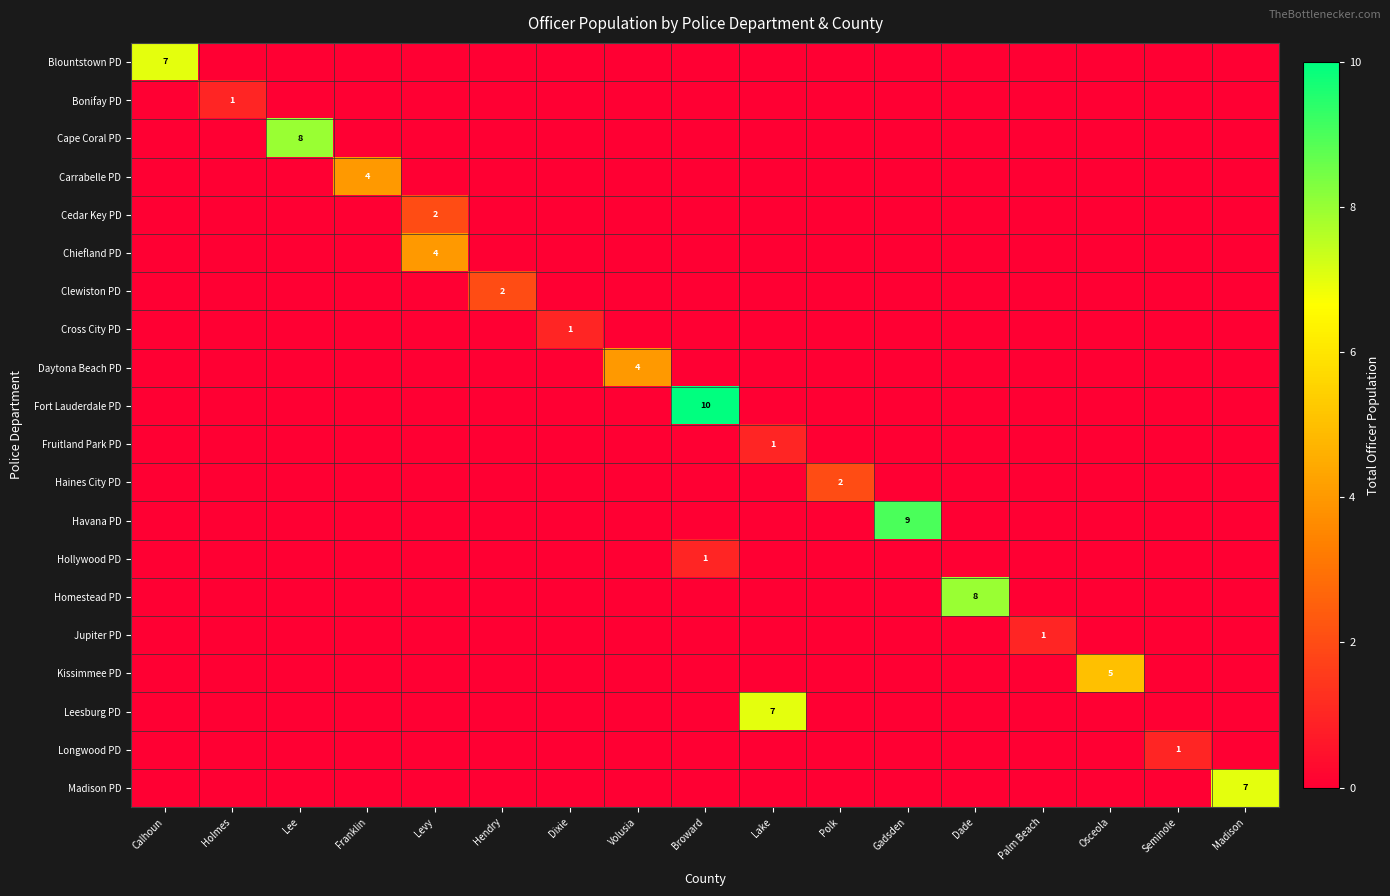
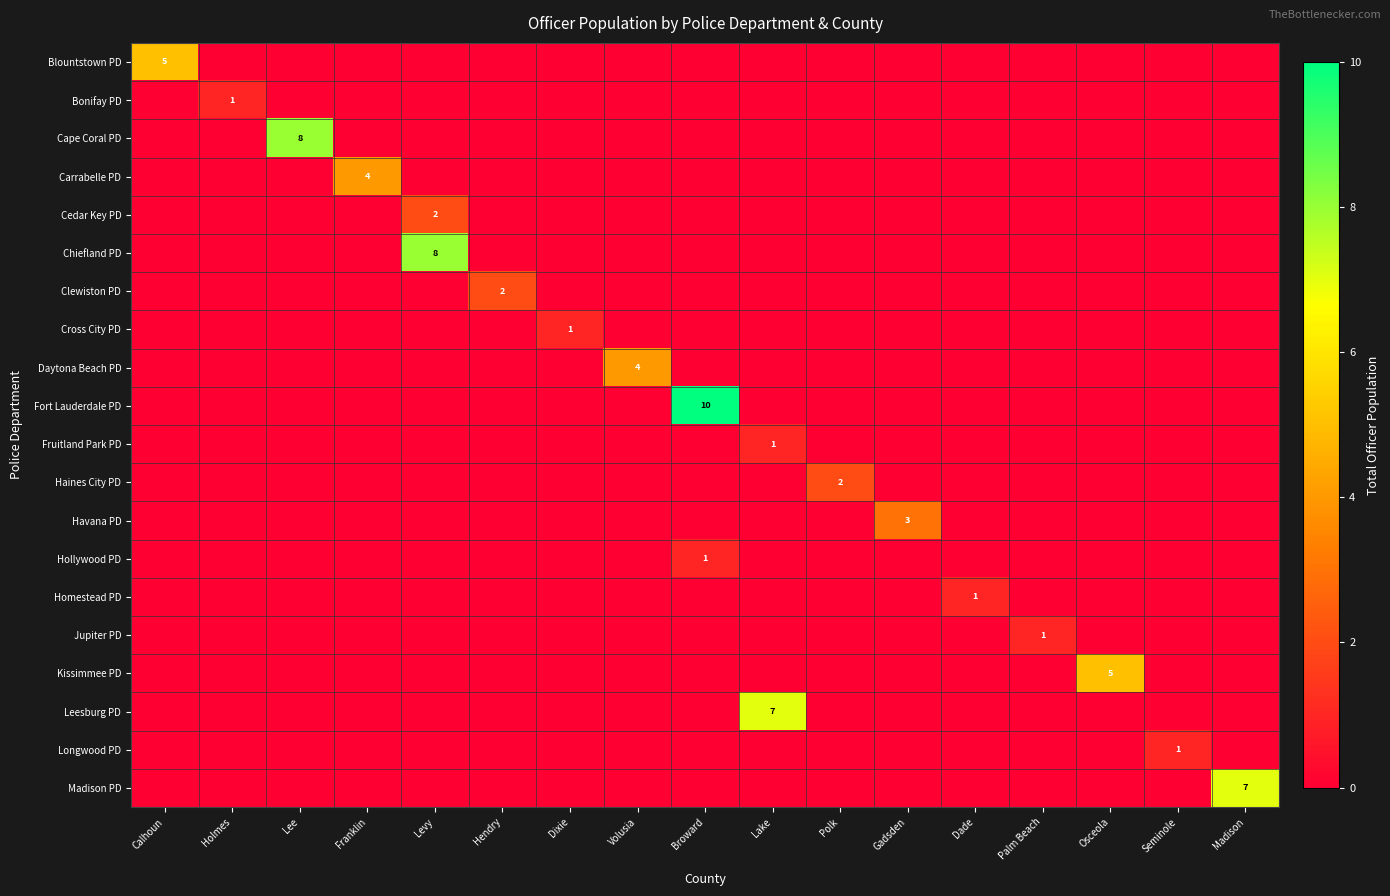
  {
    "Blountstown PD": {
-     "Calhoun": 7
+     "Calhoun": 5
    },
    "Bonifay PD": {
      "Holmes": 1
    },
    "Cape Coral PD": {
      "Lee": 8
    },
    "Carrabelle PD": {
      "Franklin": 4
    },
    "Cedar Key PD": {
      "Levy": 2
    },
    "Chiefland PD": {
-     "Levy": 4
+     "Levy": 8
    },
    "Clewiston PD": {
      "Hendry": 2
    },
    "Cross City PD": {
      "Dixie": 1
    },
    "Daytona Beach PD": {
      "Volusia": 4
    },
    "Fort Lauderdale PD": {
      "Broward": 10
    },
    "Fruitland Park PD": {
      "Lake": 1
    },
    "Haines City PD": {
      "Polk": 2
    },
    "Havana PD": {
-     "Gadsden": 9
+     "Gadsden": 3
    },
    "Hollywood PD": {
      "Broward": 1
    },
    "Homestead PD": {
-     "Dade": 8
+     "Dade": 1
    },
    "Jupiter PD": {
      "Palm Beach": 1
    },
    "Kissimmee PD": {
      "Osceola": 5
    },
    "Leesburg PD": {
      "Lake": 7
    },
    "Longwood PD": {
      "Seminole": 1
    },
    "Madison PD": {
      "Madison": 7
    }
  }
